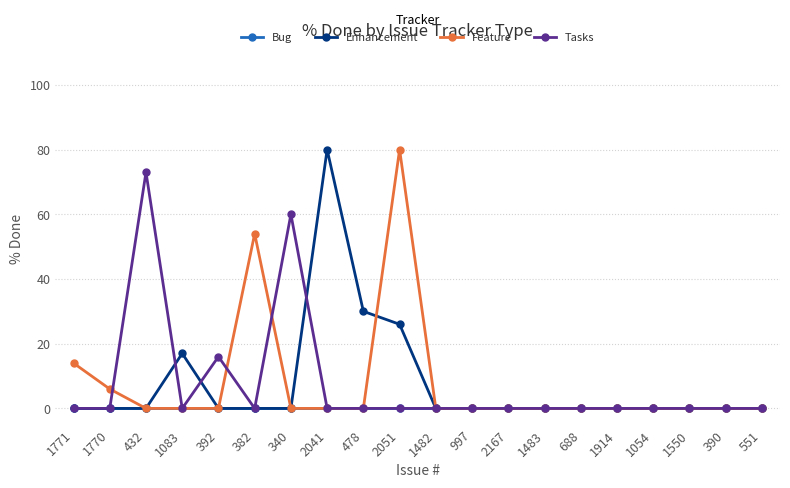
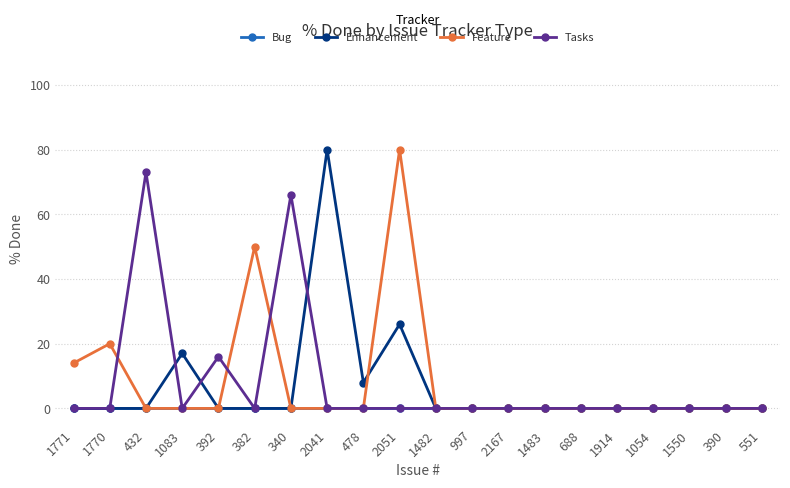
  {
    "Enhancement": {
      "1083": 17,
      "2041": 80,
-     "478": 30,
+     "478": 8,
      "2051": 26
    },
    "Feature": {
      "1771": 14,
-     "1770": 6,
-     "382": 54,
+     "1770": 20,
+     "382": 50,
      "2051": 80
    },
    "Tasks": {
      "432": 73,
      "392": 16,
-     "340": 60
+     "340": 66
    }
  }
